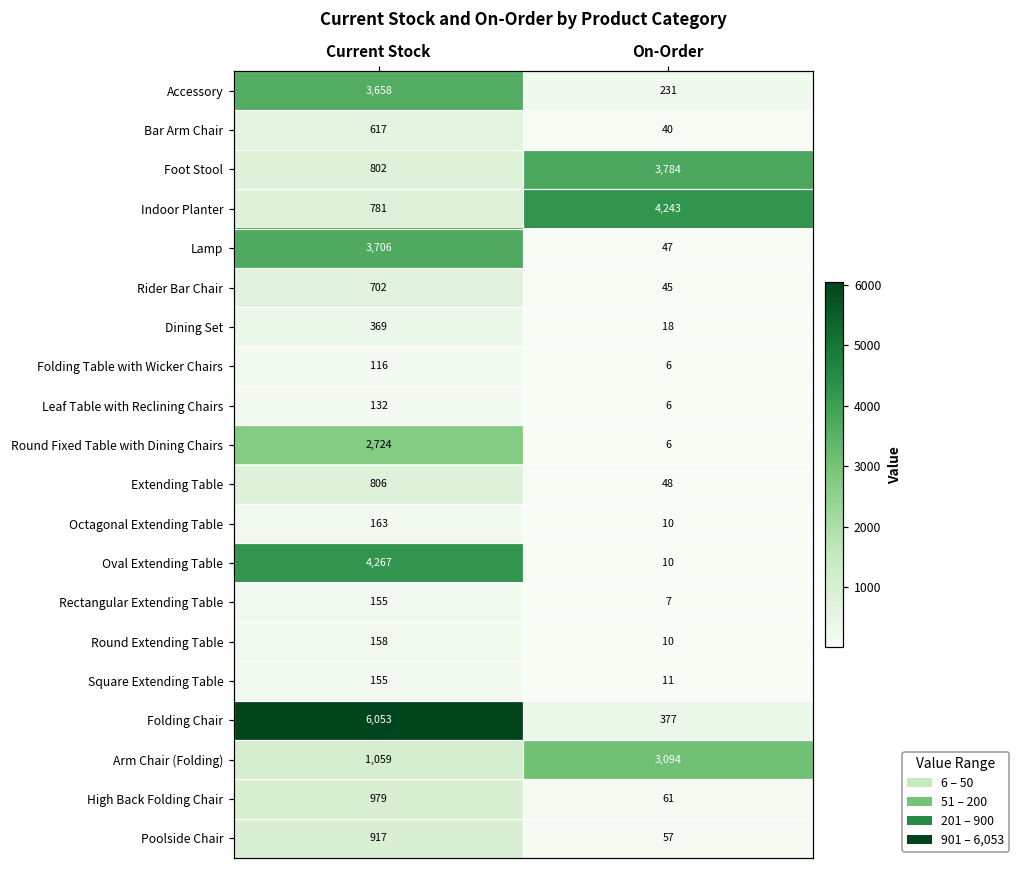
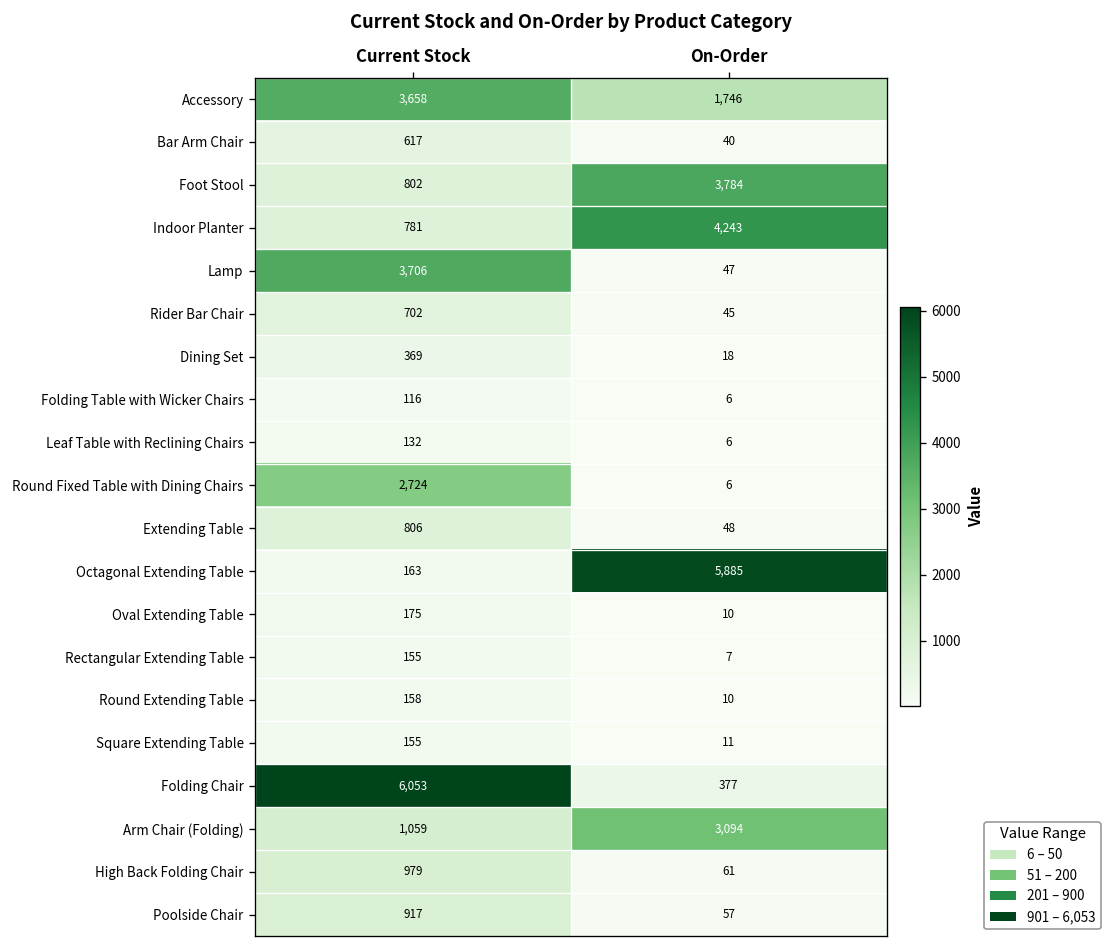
  {
    "Accessory": {
      "Current Stock": "3,658",
-     "On-Order": "231"
+     "On-Order": "1,746"
    },
    "Bar Arm Chair": {
      "Current Stock": "617",
      "On-Order": "40"
    },
    "Foot Stool": {
      "Current Stock": "802",
      "On-Order": "3,784"
    },
    "Indoor Planter": {
      "Current Stock": "781",
      "On-Order": "4,243"
    },
    "Lamp": {
      "Current Stock": "3,706",
      "On-Order": "47"
    },
    "Rider Bar Chair": {
      "Current Stock": "702",
      "On-Order": "45"
    },
    "Dining Set": {
      "Current Stock": "369",
      "On-Order": "18"
    },
    "Folding Table with Wicker Chairs": {
      "Current Stock": "116",
      "On-Order": "6"
    },
    "Leaf Table with Reclining Chairs": {
      "Current Stock": "132",
      "On-Order": "6"
    },
    "Round Fixed Table with Dining Chairs": {
      "Current Stock": "2,724",
      "On-Order": "6"
    },
    "Extending Table": {
      "Current Stock": "806",
      "On-Order": "48"
    },
    "Octagonal Extending Table": {
      "Current Stock": "163",
-     "On-Order": "10"
+     "On-Order": "5,885"
    },
    "Oval Extending Table": {
-     "Current Stock": "4,267",
+     "Current Stock": "175",
      "On-Order": "10"
    },
    "Rectangular Extending Table": {
      "Current Stock": "155",
      "On-Order": "7"
    },
    "Round Extending Table": {
      "Current Stock": "158",
      "On-Order": "10"
    },
    "Square Extending Table": {
      "Current Stock": "155",
      "On-Order": "11"
    },
    "Folding Chair": {
      "Current Stock": "6,053",
      "On-Order": "377"
    },
    "Arm Chair (Folding)": {
      "Current Stock": "1,059",
      "On-Order": "3,094"
    },
    "High Back Folding Chair": {
      "Current Stock": "979",
      "On-Order": "61"
    },
    "Poolside Chair": {
      "Current Stock": "917",
      "On-Order": "57"
    }
  }
